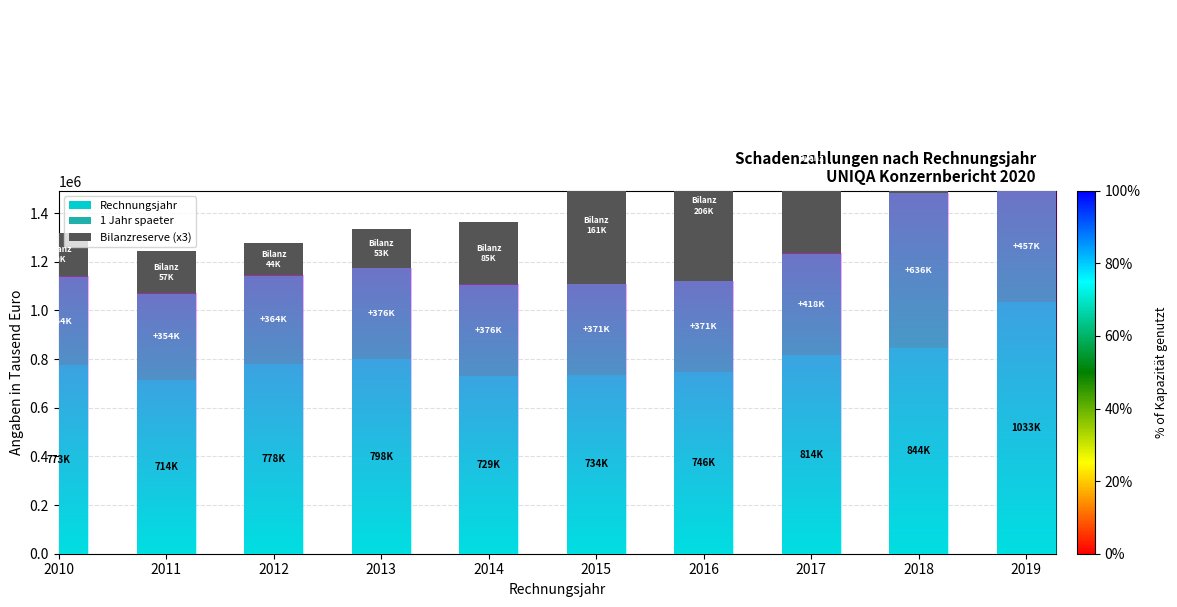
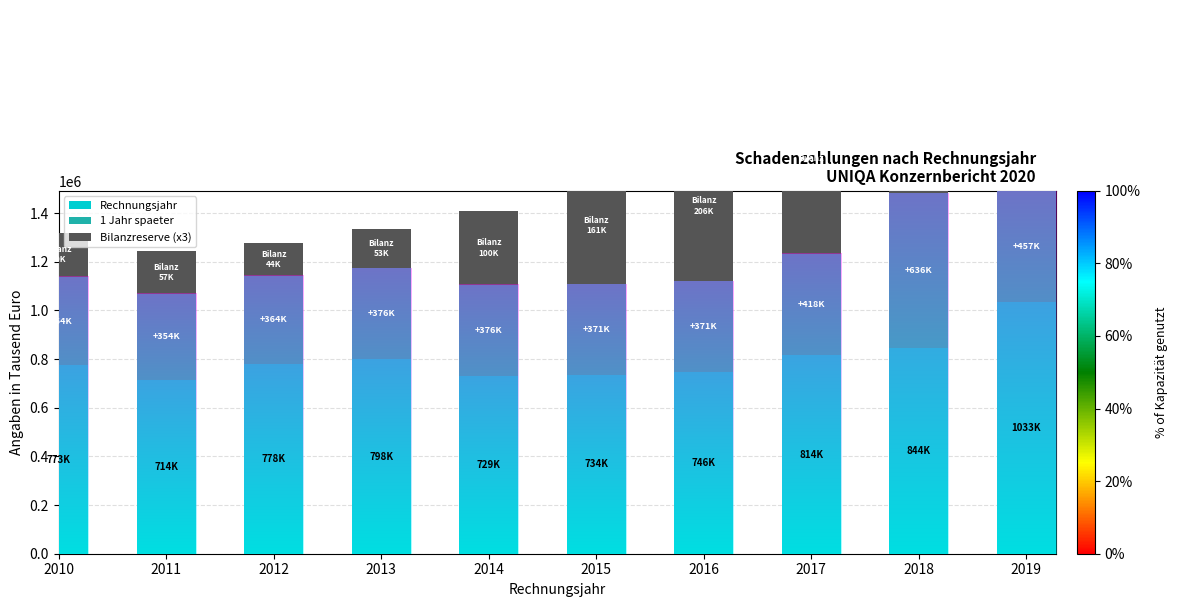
  {
    "Bilanzreserve (x3)": {
-     "2014": "85K"
+     "2014": "100K"
    }
  }
